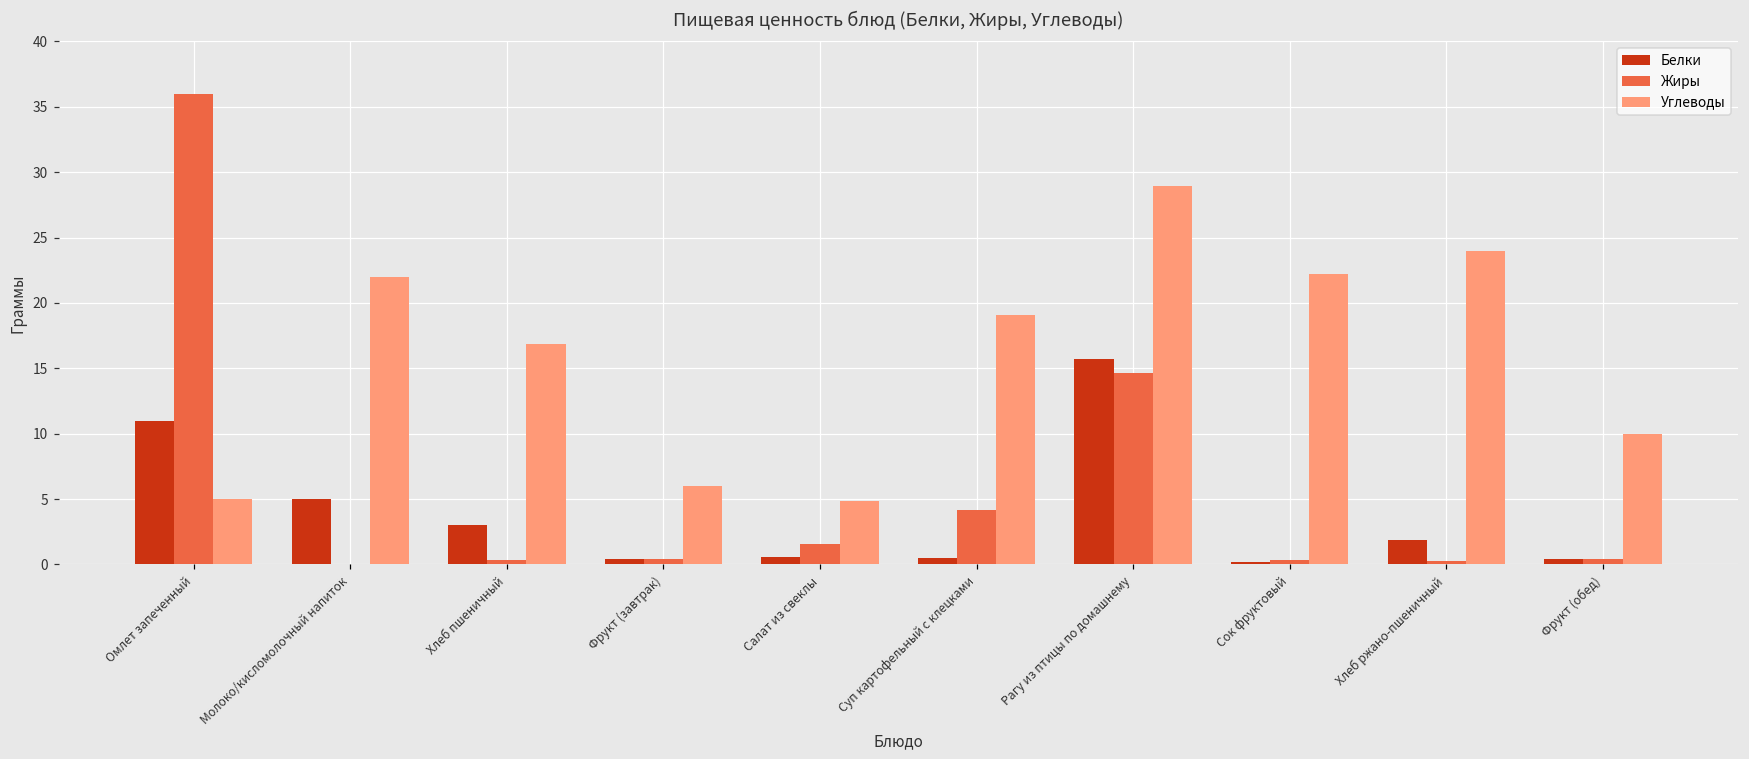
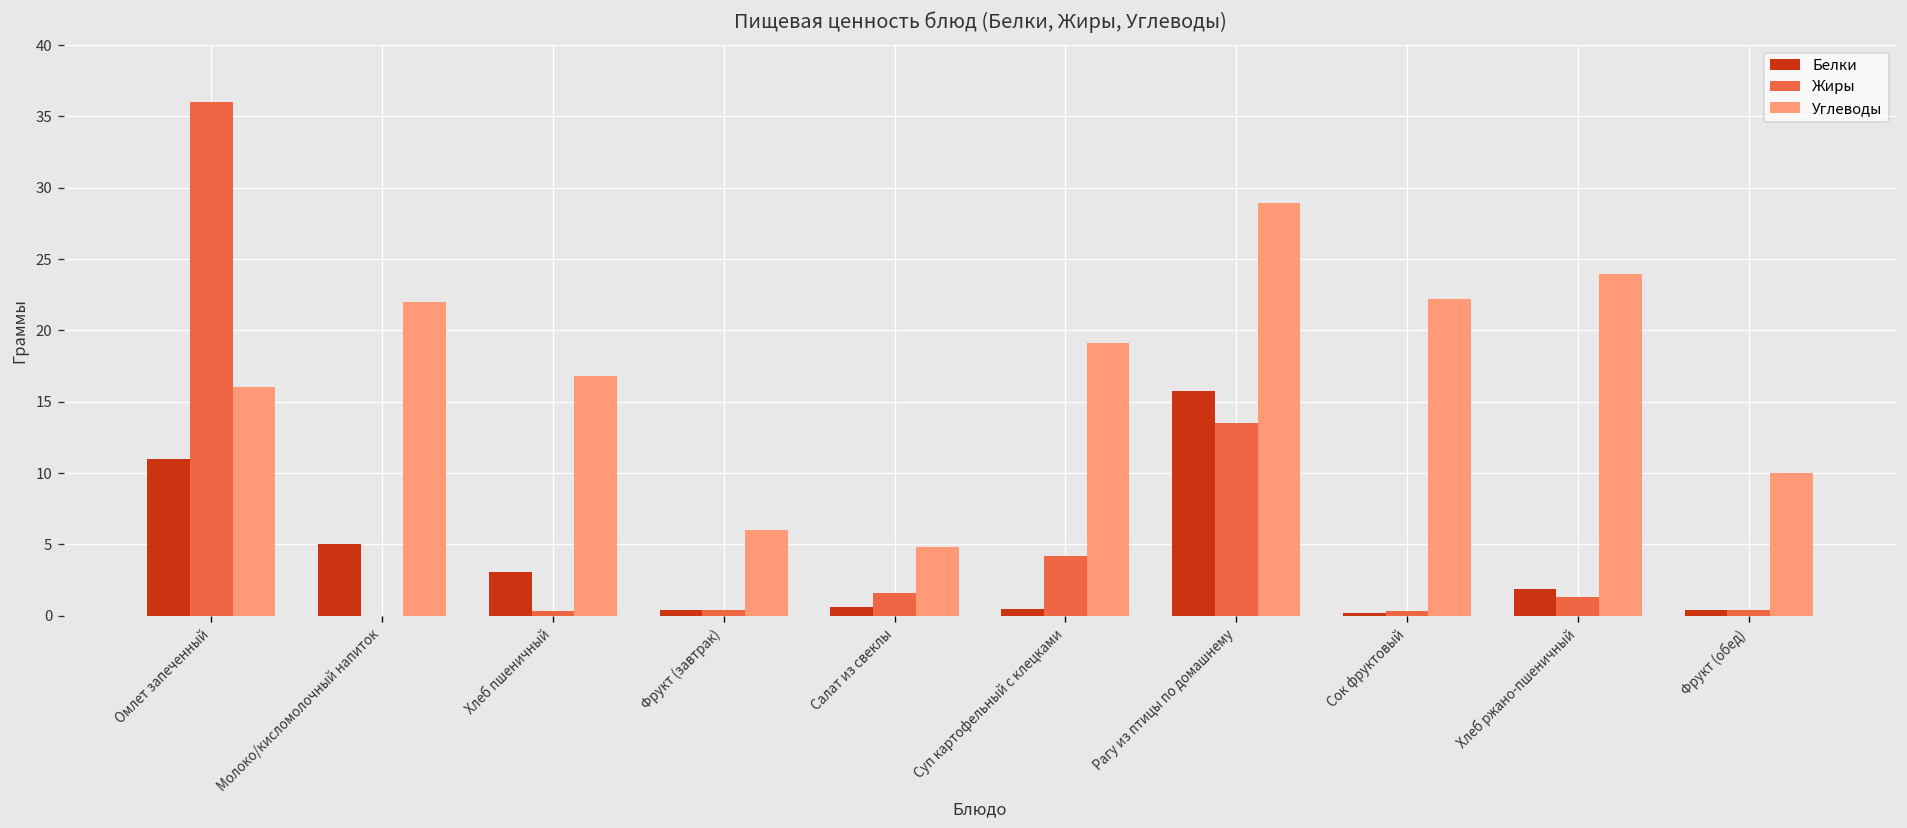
  {
    "Белки": {
      "Омлет запеченный": 11.0,
      "Молоко/кисломолочный напиток": 5.0,
      "Хлеб пшеничный": 3.0,
      "Фрукт (завтрак)": 0.4,
      "Салат из свеклы": 0.6,
      "Суп картофельный с клецками": 0.5,
      "Рагу из птицы по домашнему": 15.7,
      "Хлеб ржано-пшеничный": 1.9,
      "Фрукт (обед)": 0.4
    },
    "Жиры": {
      "Омлет запеченный": 36.0,
      "Молоко/кисломолочный напиток": 0.0,
      "Хлеб пшеничный": 0.3,
      "Фрукт (завтрак)": 0.4,
      "Салат из свеклы": 1.6,
      "Суп картофельный с клецками": 4.2,
-     "Рагу из птицы по домашнему": 14.7,
+     "Рагу из птицы по домашнему": 13.5,
      "Сок фруктовый": 0.3,
-     "Хлеб ржано-пшеничный": 0.2,
+     "Хлеб ржано-пшеничный": 1.3,
      "Фрукт (обед)": 0.4
    },
    "Углеводы": {
-     "Омлет запеченный": 5,
+     "Омлет запеченный": 16,
      "Молоко/кисломолочный напиток": 22,
      "Хлеб пшеничный": 17,
      "Фрукт (завтрак)": 6,
      "Салат из свеклы": 5,
      "Суп картофельный с клецками": 19,
      "Рагу из птицы по домашнему": 29,
      "Сок фруктовый": 22,
      "Хлеб ржано-пшеничный": 24,
      "Фрукт (обед)": 10
    }
  }
